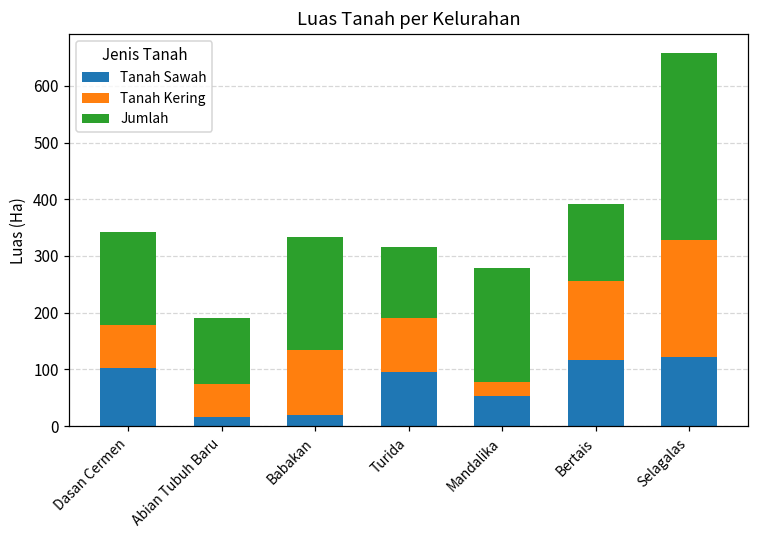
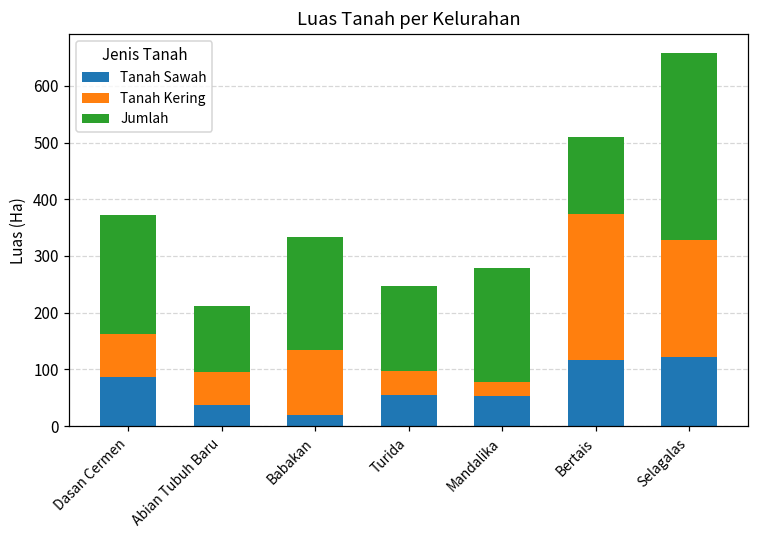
  {
    "Tanah Sawah": {
-     "Dasan Cermen": 100,
-     "Abian Tubuh Baru": 20,
+     "Dasan Cermen": 90,
+     "Abian Tubuh Baru": 40,
      "Babakan": 20,
-     "Turida": 100,
+     "Turida": 60,
      "Mandalika": 50,
      "Bertais": 120,
      "Selagalas": 120
    },
    "Tanah Kering": {
      "Dasan Cermen": 80,
      "Abian Tubuh Baru": 60,
      "Babakan": 110,
-     "Turida": 100,
+     "Turida": 40,
      "Mandalika": 20,
-     "Bertais": 140,
+     "Bertais": 260,
      "Selagalas": 210
    },
    "Jumlah": {
-     "Dasan Cermen": 160,
+     "Dasan Cermen": 210,
      "Abian Tubuh Baru": 120,
      "Babakan": 200,
-     "Turida": 120,
+     "Turida": 150,
      "Mandalika": 200,
      "Bertais": 140,
      "Selagalas": 330
    }
  }
